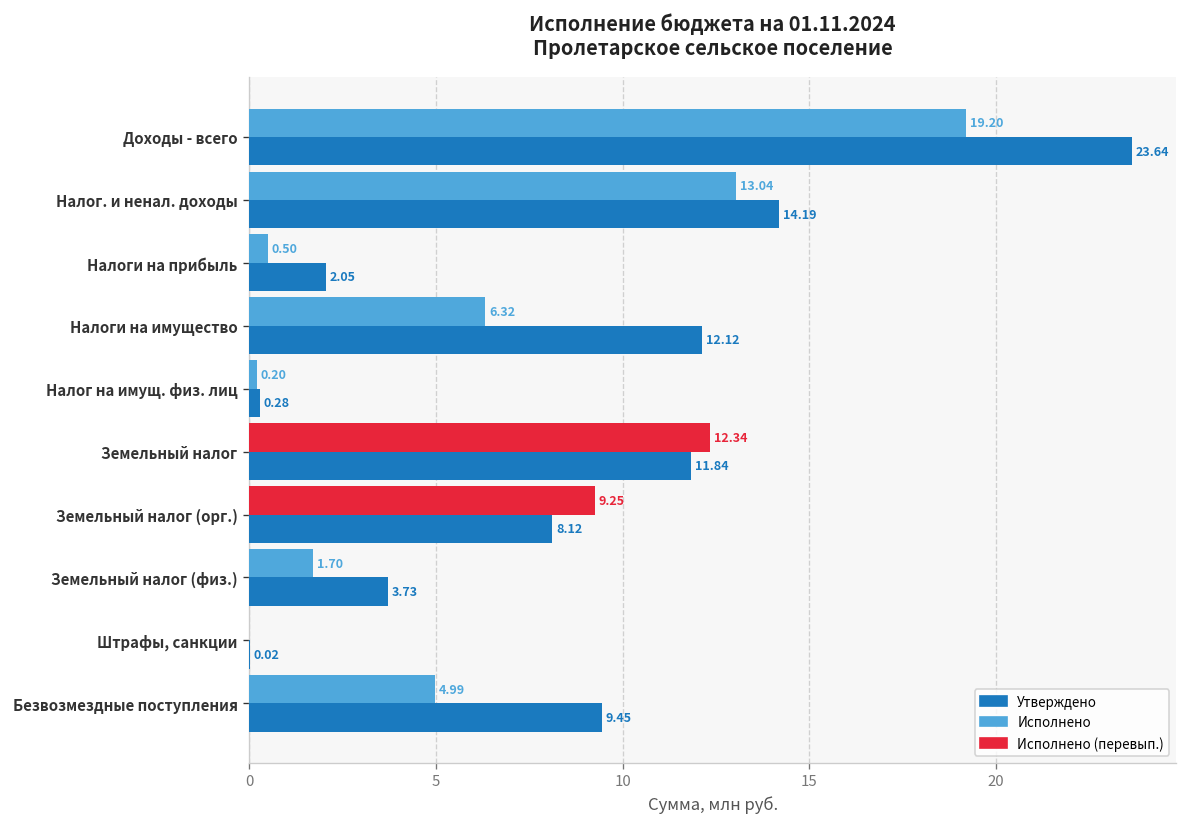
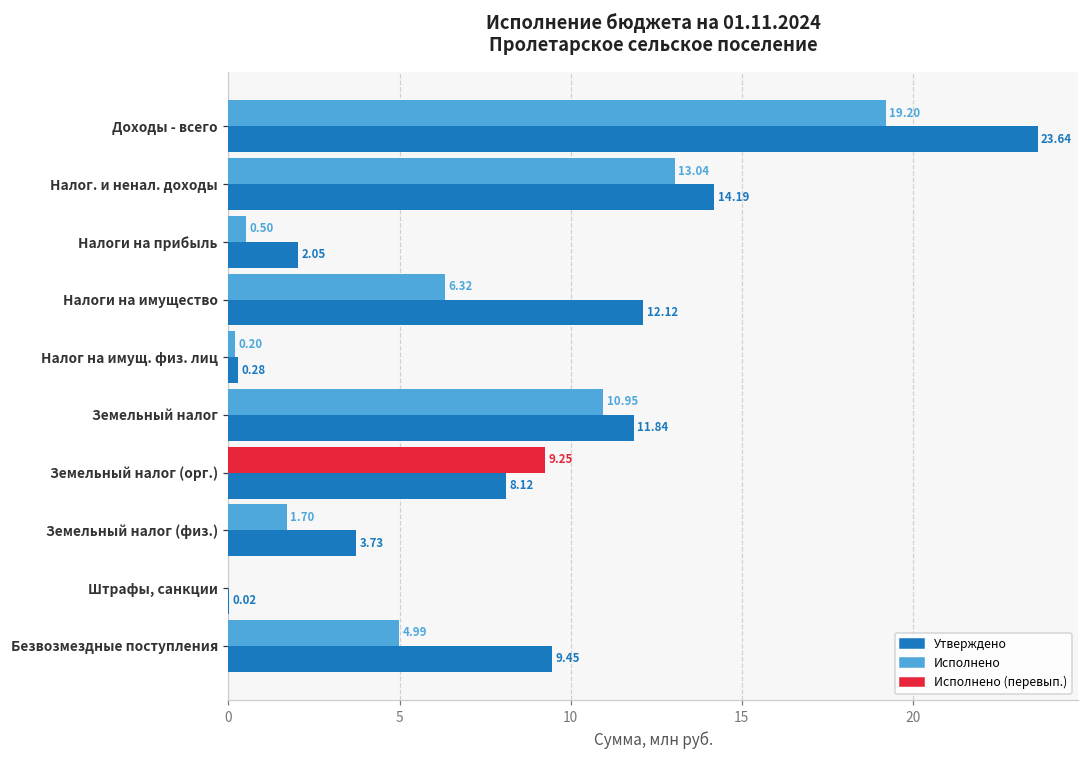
  {
    "Исполнено": {
      "Доходы - всего": 19.20,
      "Налог. и ненал. доходы": 13.04,
      "Налоги на прибыль": 0.50,
      "Налоги на имущество": 6.32,
      "Налог на имущ. физ. лиц": 0.20,
-     "Земельный налог": 12.34,
+     "Земельный налог": 10.95,
      "Земельный налог (орг.)": 9.25,
      "Земельный налог (физ.)": 1.70,
      "Безвозмездные поступления": 4.99
    }
  }
